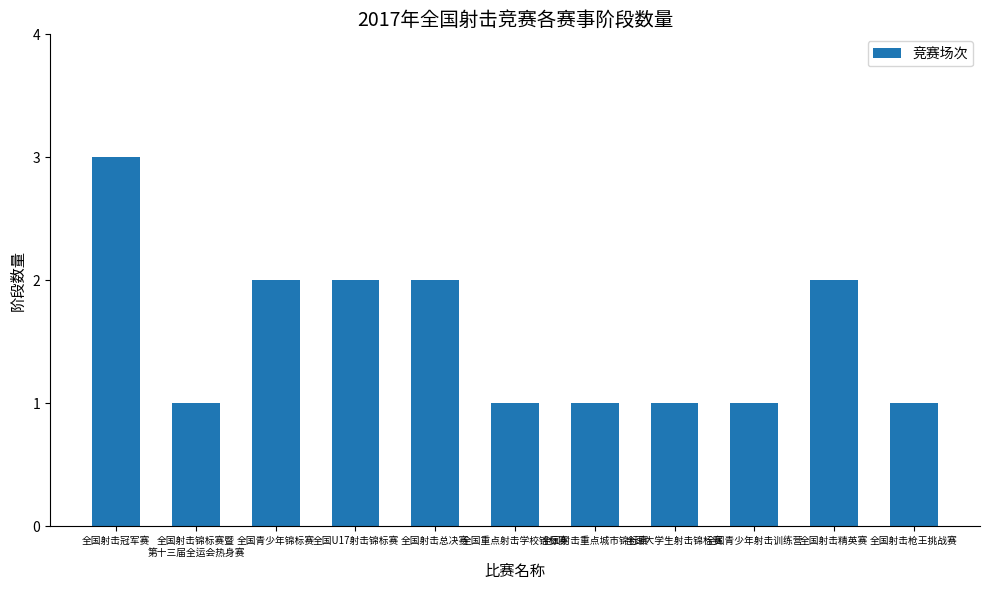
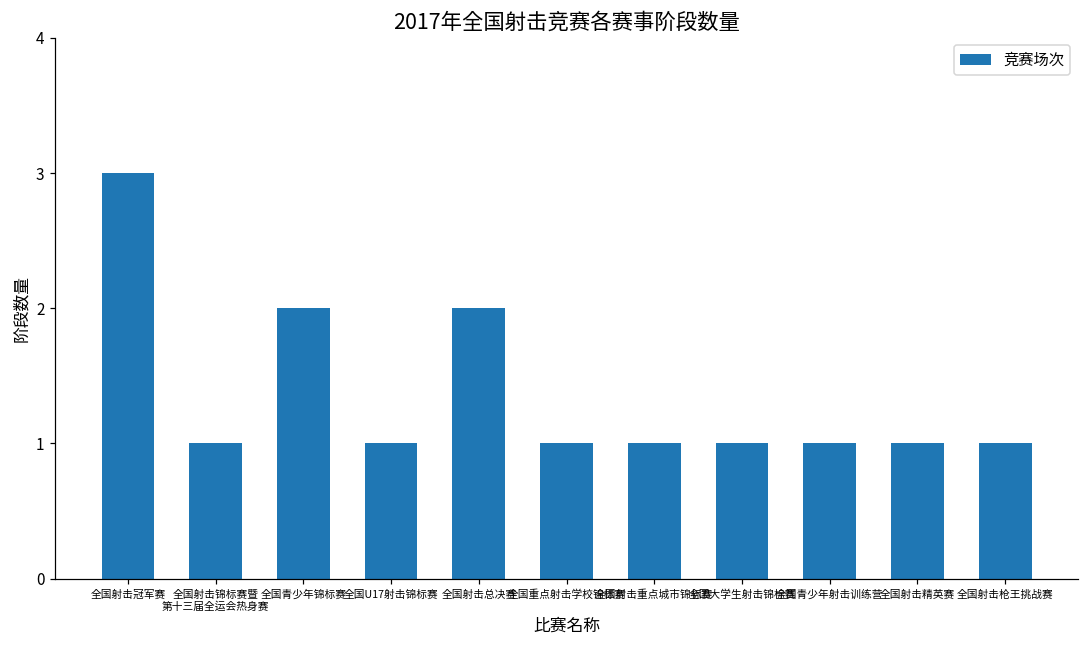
  {
    "全国射击冠军赛": 3,
    "全国射击锦标赛暨 第十三届全运会热身赛": 1,
    "全国青少年锦标赛": 2,
-   "全国U17射击锦标赛": 2,
+   "全国U17射击锦标赛": 1,
    "全国射击总决赛": 2,
-   "全国射击精英赛": 2,
+   "全国射击精英赛": 1,
    "全国射击枪王挑战赛": 1
  }
